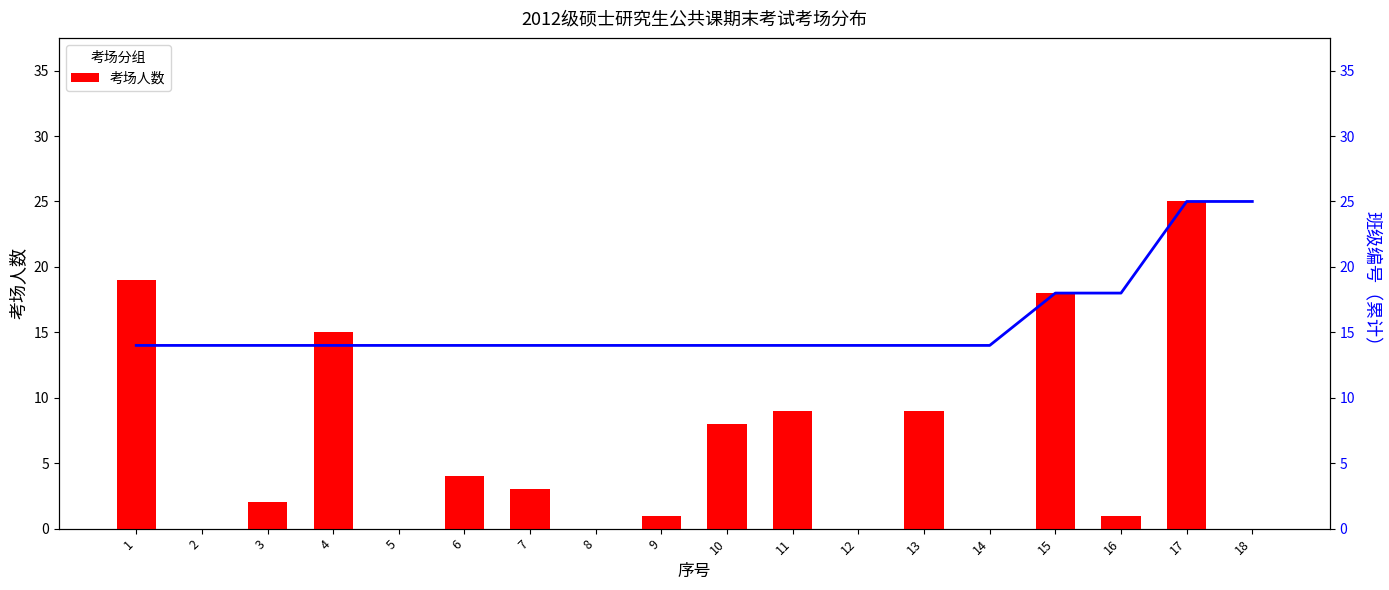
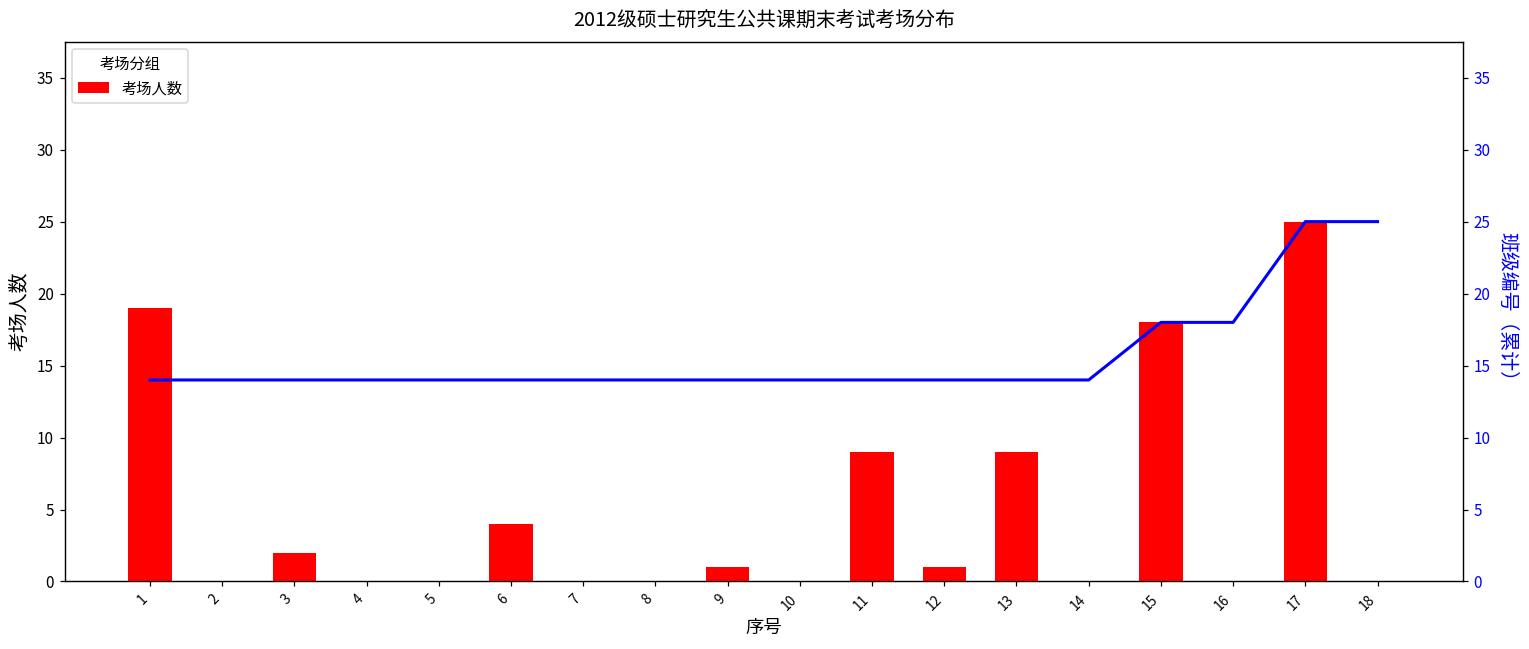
  {
    "考场人数": {
      "1": 19,
      "2": 0,
      "3": 2,
-     "4": 15,
+     "4": 0,
      "5": 0,
      "6": 4,
-     "7": 3,
+     "7": 0,
      "8": 0,
      "9": 1,
-     "10": 8,
+     "10": 0,
      "11": 9,
-     "12": 0,
+     "12": 1,
      "13": 9,
      "14": 0,
      "15": 18,
-     "16": 1,
+     "16": 0,
      "17": 25,
      "18": 0
    }
  }
